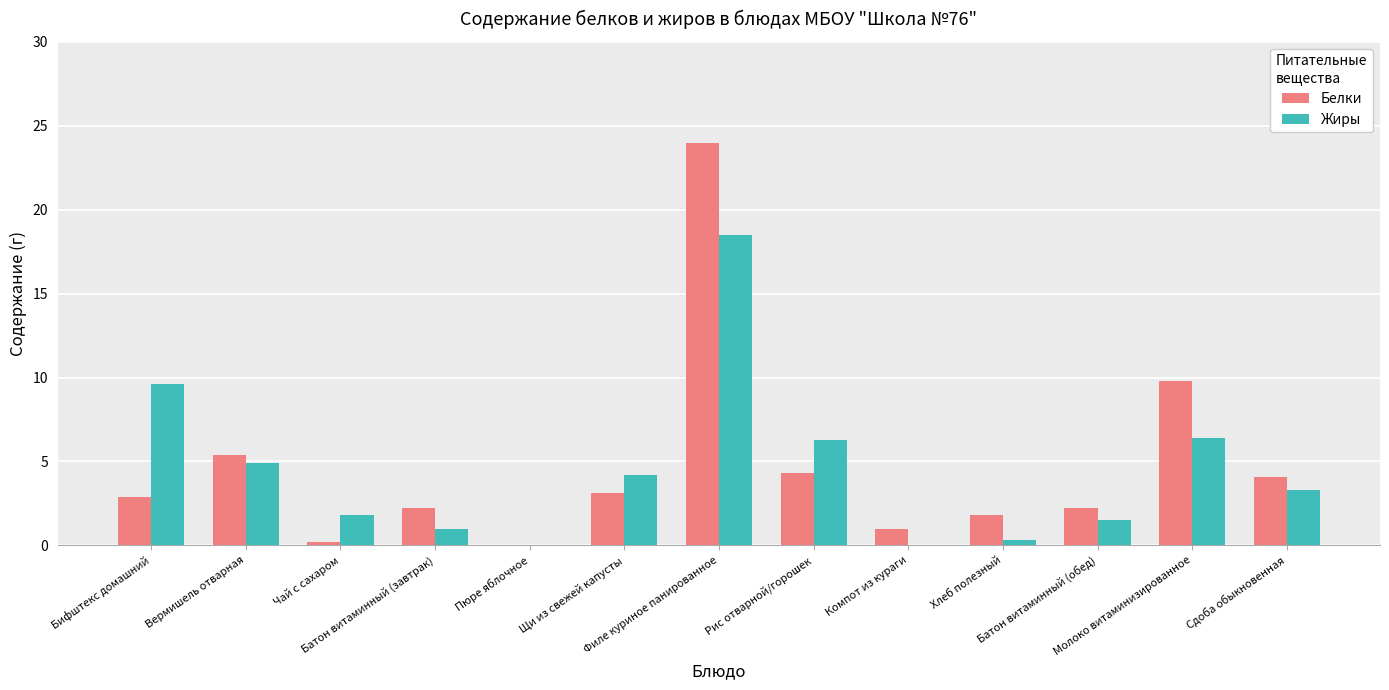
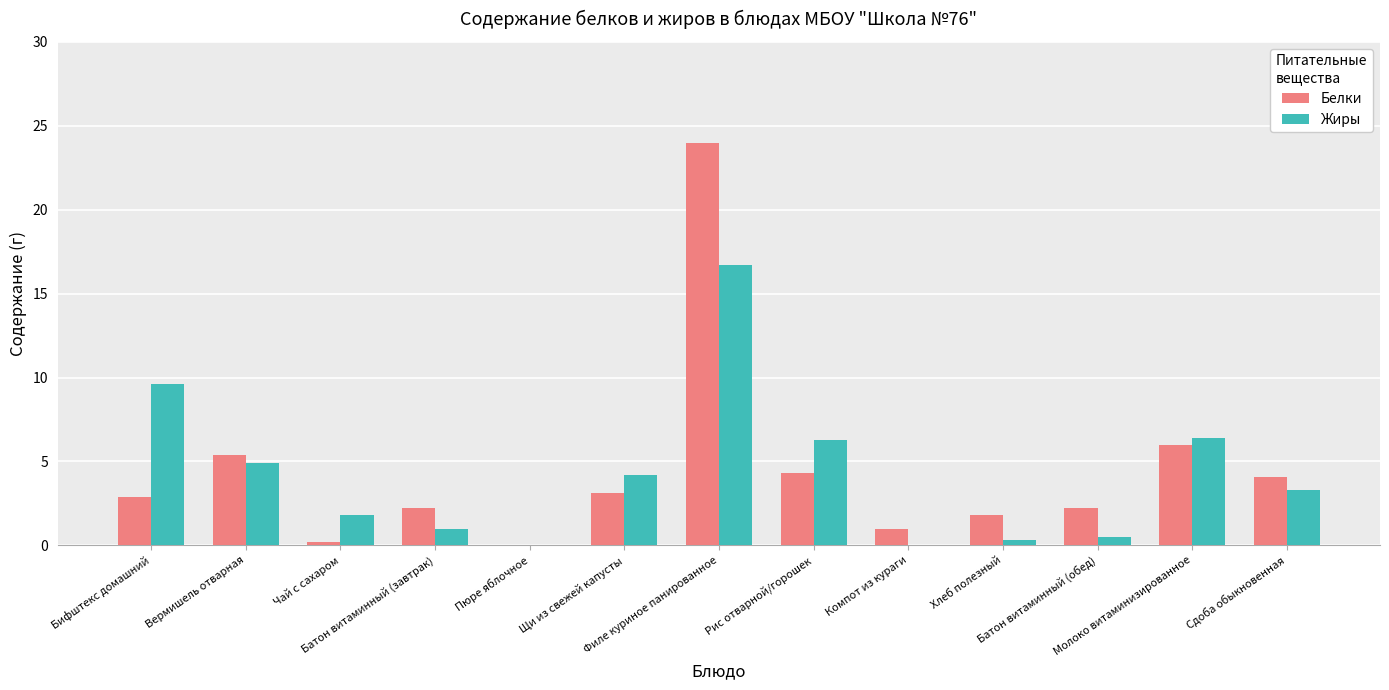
  {
    "Белки": {
      "Бифштекс домашний": 2.9,
      "Вермишель отварная": 5.4,
      "Чай с сахаром": 0.2,
      "Батон витаминный (завтрак)": 2.2,
      "Пюре яблочное": 0.0,
      "Щи из свежей капусты": 3.1,
      "Филе куриное панированное": 24.0,
      "Рис отварной/горошек": 4.3,
      "Компот из кураги": 1.0,
      "Хлеб полезный": 1.8,
      "Батон витаминный (обед)": 2.2,
-     "Молоко витаминизированное": 9.8,
+     "Молоко витаминизированное": 6.0,
      "Сдоба обыкновенная": 4.1
    },
    "Жиры": {
      "Бифштекс домашний": 9.6,
      "Вермишель отварная": 4.9,
      "Чай с сахаром": 1.8,
      "Батон витаминный (завтрак)": 1.0,
      "Пюре яблочное": 0.0,
      "Щи из свежей капусты": 4.2,
-     "Филе куриное панированное": 18.5,
+     "Филе куриное панированное": 16.7,
      "Рис отварной/горошек": 6.3,
      "Компот из кураги": 0.0,
      "Хлеб полезный": 0.3,
-     "Батон витаминный (обед)": 1.5,
+     "Батон витаминный (обед)": 0.5,
      "Молоко витаминизированное": 6.4,
      "Сдоба обыкновенная": 3.3
    }
  }
